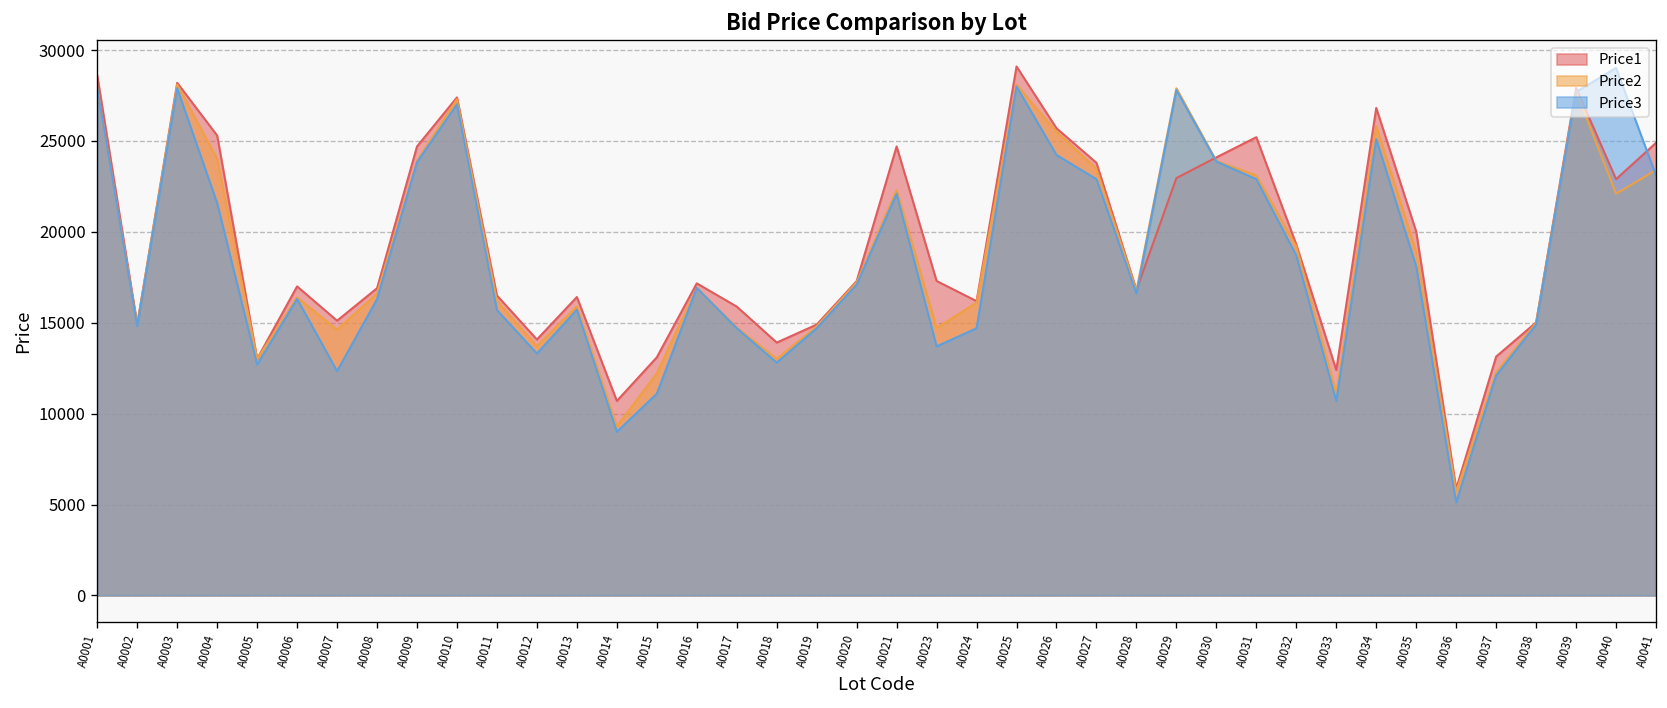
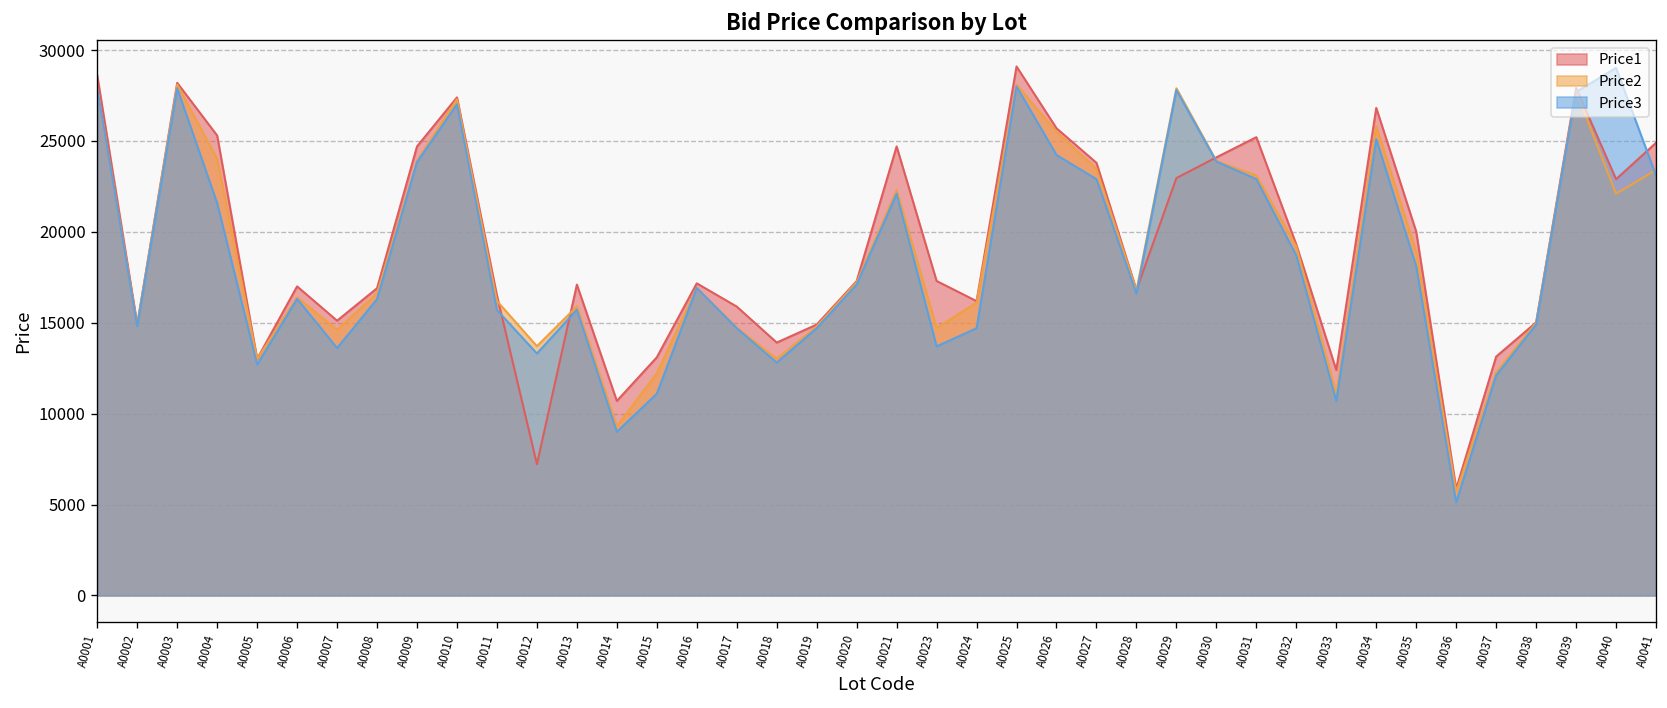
  {
    "Price1": {
      "A0001": 28600,
      "A0004": 25300,
      "A0006": 17000,
      "A0007": 15100,
      "A0008": 16900,
      "A0009": 24700,
      "A0011": 16500,
-     "A0012": 14100,
-     "A0013": 16400,
+     "A0012": 7200,
+     "A0013": 17100,
      "A0014": 10700,
      "A0015": 13100,
      "A0016": 17200,
      "A0017": 15900,
      "A0018": 13900,
      "A0021": 24700,
      "A0023": 17300,
      "A0025": 29100,
      "A0026": 25700,
      "A0027": 23800,
      "A0029": 23000,
      "A0030": 24100,
      "A0031": 25200,
      "A0033": 12400,
      "A0034": 26800,
      "A0035": 20000,
      "A0037": 13100,
      "A0040": 22900,
      "A0041": 24900
    },
    "Price2": {
      "A0004": 24000,
      "A0007": 14600,
      "A0008": 16600,
      "A0011": 16200,
      "A0012": 13700,
      "A0013": 15900,
      "A0014": 9300,
      "A0015": 12200,
      "A0018": 13000,
      "A0021": 22300,
      "A0023": 14700,
      "A0026": 25500,
      "A0027": 23500,
      "A0031": 23100,
      "A0033": 11100,
      "A0034": 25800,
      "A0035": 18900,
      "A0037": 12300,
      "A0040": 22100,
      "A0041": 23400
    },
    "Price3": {
      "A0003": 27900,
      "A0004": 21600,
      "A0005": 12700,
-     "A0007": 12300,
+     "A0007": 13600,
      "A0008": 16300,
      "A0010": 27000,
      "A0011": 15700,
      "A0012": 13300,
      "A0013": 15700,
      "A0014": 9000,
      "A0015": 11100,
      "A0018": 12800,
      "A0021": 22100,
      "A0023": 13700,
      "A0024": 14700,
      "A0026": 24200,
      "A0027": 22900,
      "A0031": 22900,
      "A0032": 18700,
      "A0033": 10700,
      "A0034": 25100,
      "A0035": 18100,
      "A0036": 5100,
      "A0037": 12100,
      "A0041": 23100
    }
  }
